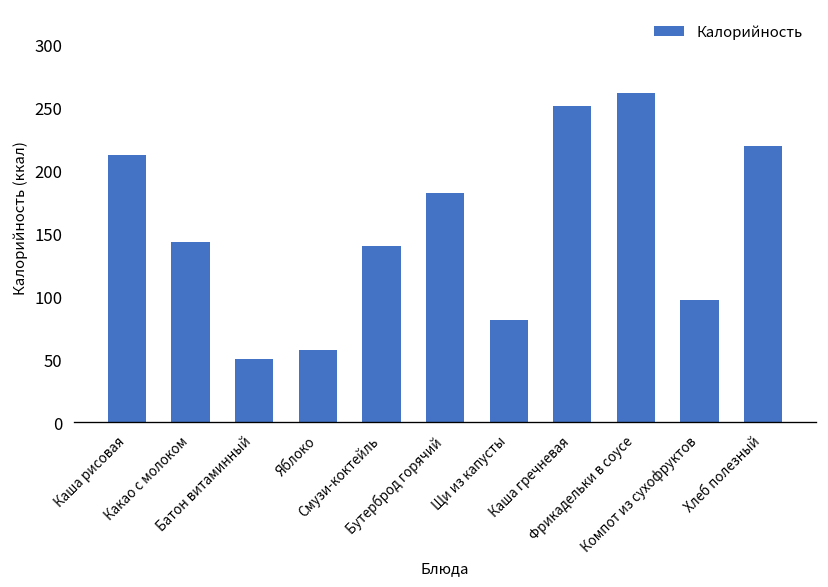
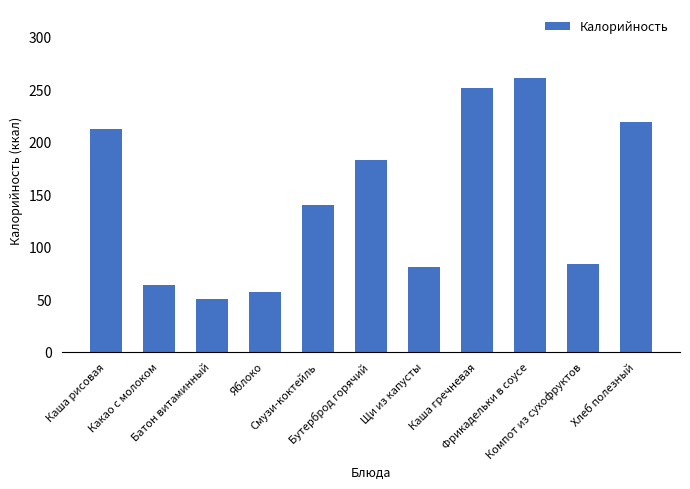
  {
    "Каша рисовая": 212,
-   "Какао с молоком": 143,
+   "Какао с молоком": 63,
    "Батон витаминный": 50,
    "Яблоко": 57,
    "Смузи-коктейль": 140,
    "Бутерброд горячий": 182,
    "Щи из капусты": 81,
    "Каша гречневая": 251,
    "Фрикадельки в соусе": 261,
-   "Компот из сухофруктов": 97,
+   "Компот из сухофруктов": 83,
    "Хлеб полезный": 219
  }
